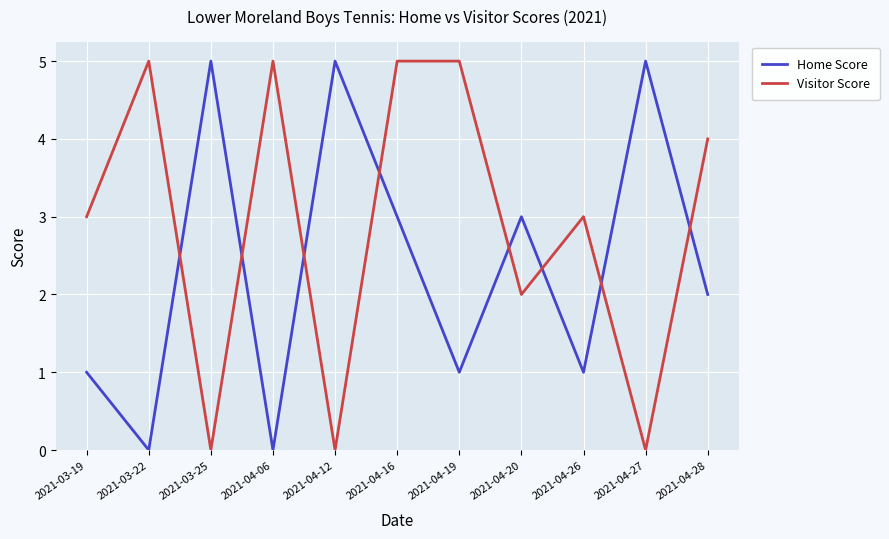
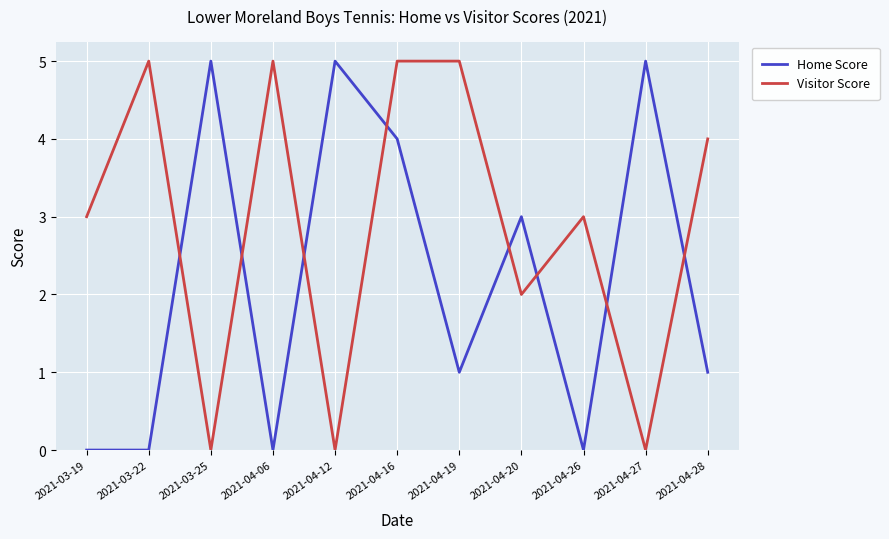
  {
    "Home Score": {
-     "2021-03-19": 1,
+     "2021-03-19": 0,
      "2021-03-22": 0,
      "2021-03-25": 5,
      "2021-04-06": 0,
      "2021-04-12": 5,
-     "2021-04-16": 3,
+     "2021-04-16": 4,
      "2021-04-19": 1,
      "2021-04-20": 3,
-     "2021-04-26": 1,
+     "2021-04-26": 0,
      "2021-04-27": 5,
-     "2021-04-28": 2
+     "2021-04-28": 1
    },
    "Visitor Score": {
      "2021-03-19": 3,
      "2021-03-22": 5,
      "2021-03-25": 0,
      "2021-04-06": 5,
      "2021-04-12": 0,
      "2021-04-16": 5,
      "2021-04-19": 5,
      "2021-04-20": 2,
      "2021-04-26": 3,
      "2021-04-27": 0,
      "2021-04-28": 4
    }
  }
